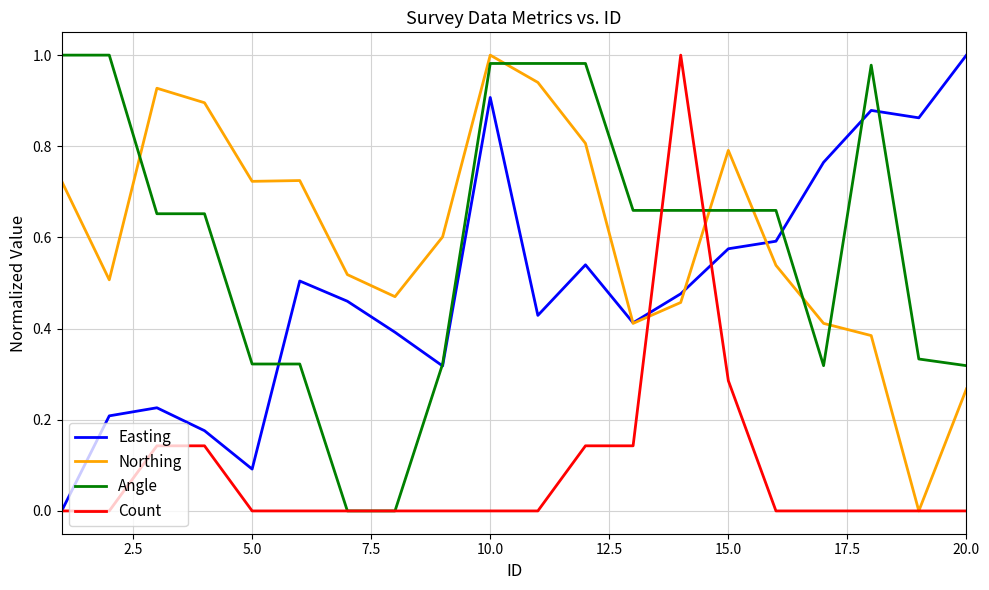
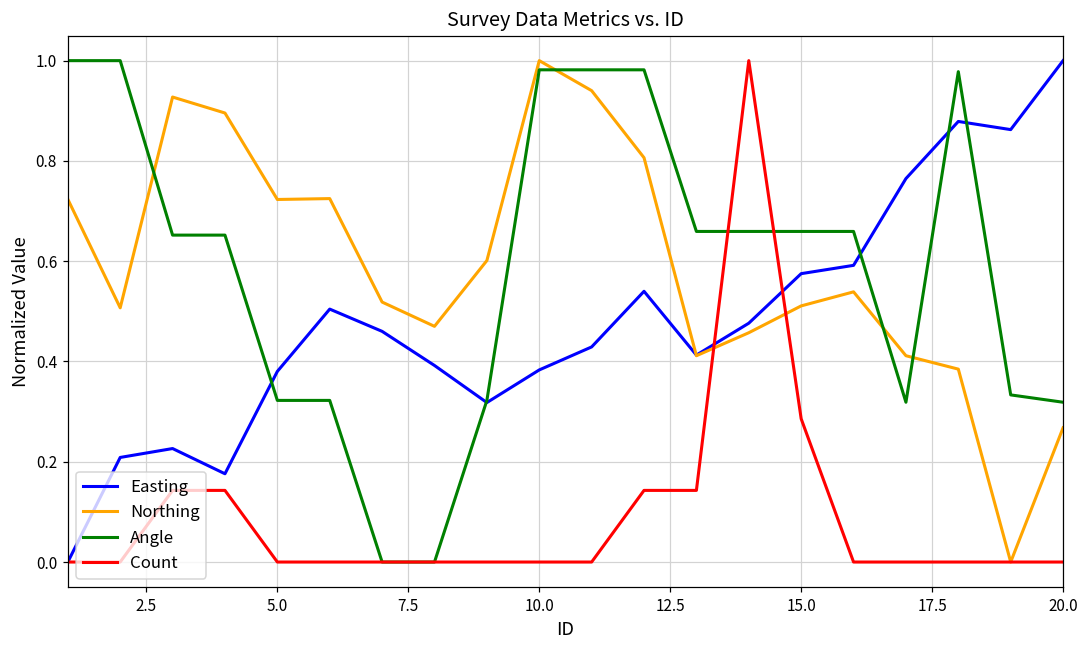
  {
    "Easting": {
-     "5.0": 0.09,
-     "10.0": 0.91,
+     "5.0": 0.38,
+     "10.0": 0.38,
      "15.0": 0.58,
      "20.0": 1.00
    },
    "Northing": {
      "5.0": 0.72,
      "10.0": 1.00,
-     "15.0": 0.79,
+     "15.0": 0.51,
      "20.0": 0.27
    },
    "Angle": {
      "5.0": 0.32,
      "10.0": 0.98,
      "15.0": 0.66,
      "20.0": 0.32
    },
    "Count": {
      "5.0": 0.00,
      "10.0": 0.00,
      "15.0": 0.29,
      "20.0": 0.00
    }
  }
